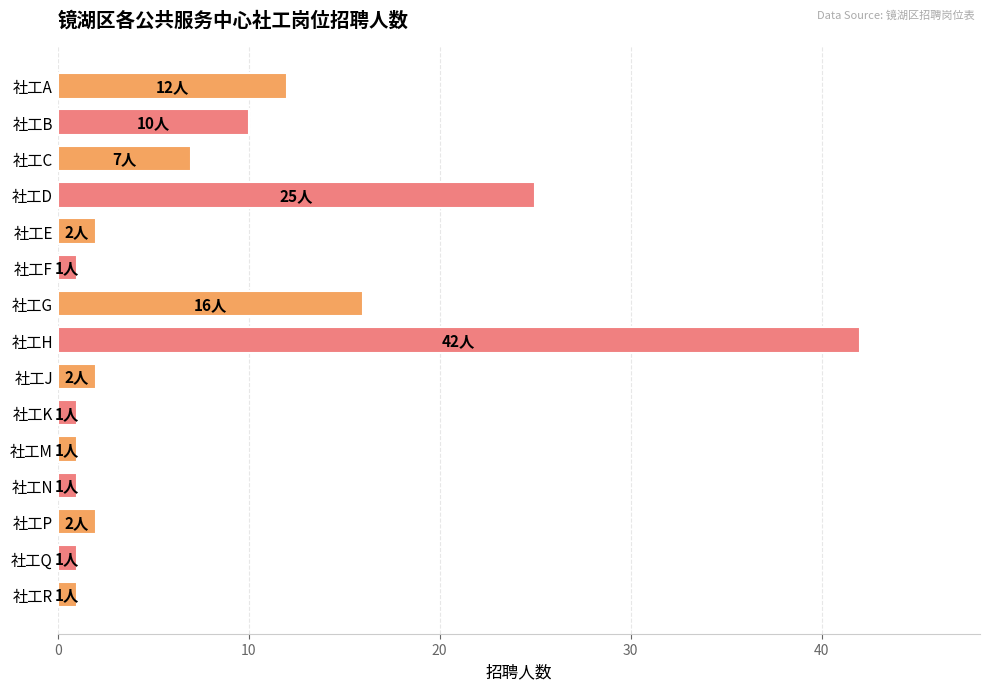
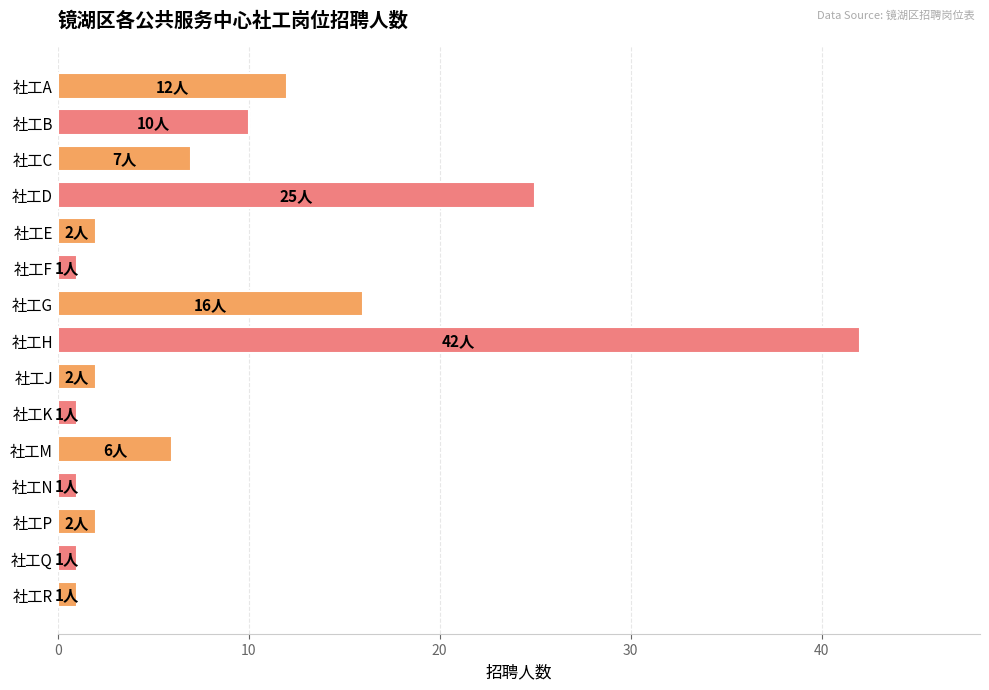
  {
    "社工A": "12人",
    "社工B": "10人",
    "社工C": "7人",
    "社工D": "25人",
    "社工E": "2人",
    "社工F": "1人",
    "社工G": "16人",
    "社工H": "42人",
    "社工J": "2人",
    "社工K": "1人",
-   "社工M": "1人",
+   "社工M": "6人",
    "社工N": "1人",
    "社工P": "2人",
    "社工Q": "1人",
    "社工R": "1人"
  }
